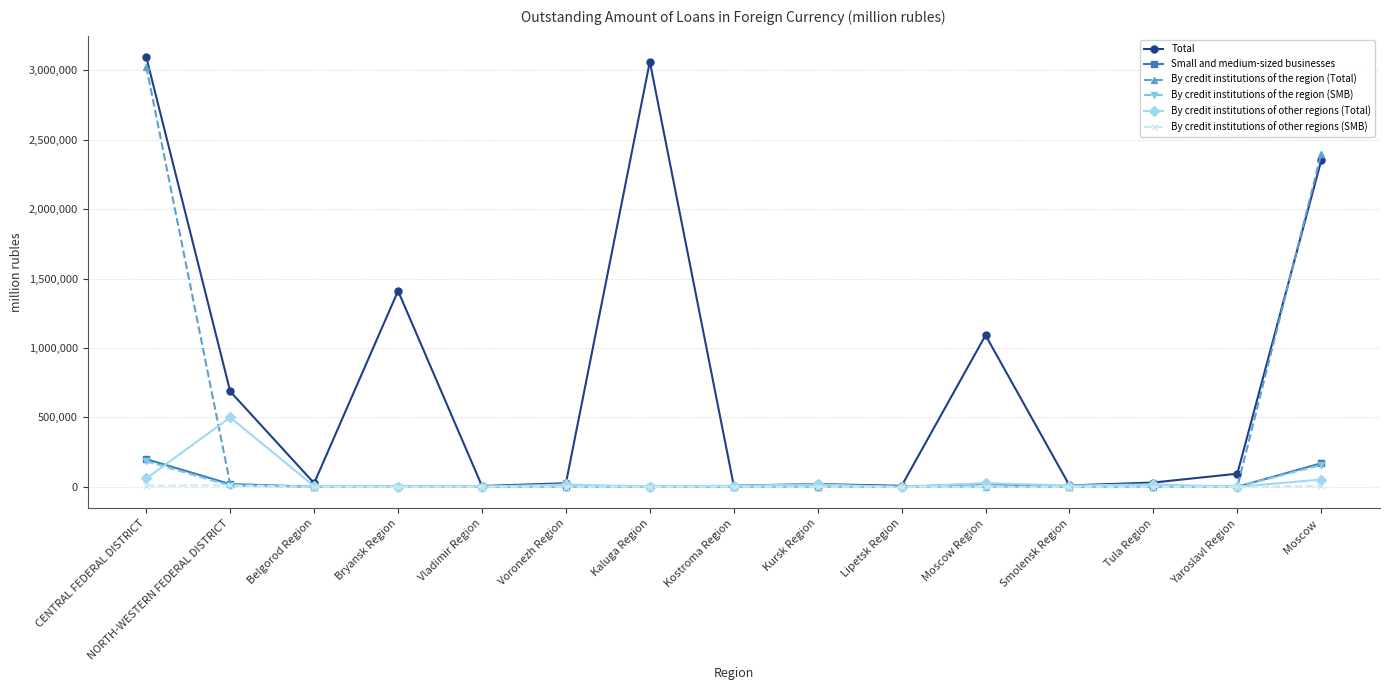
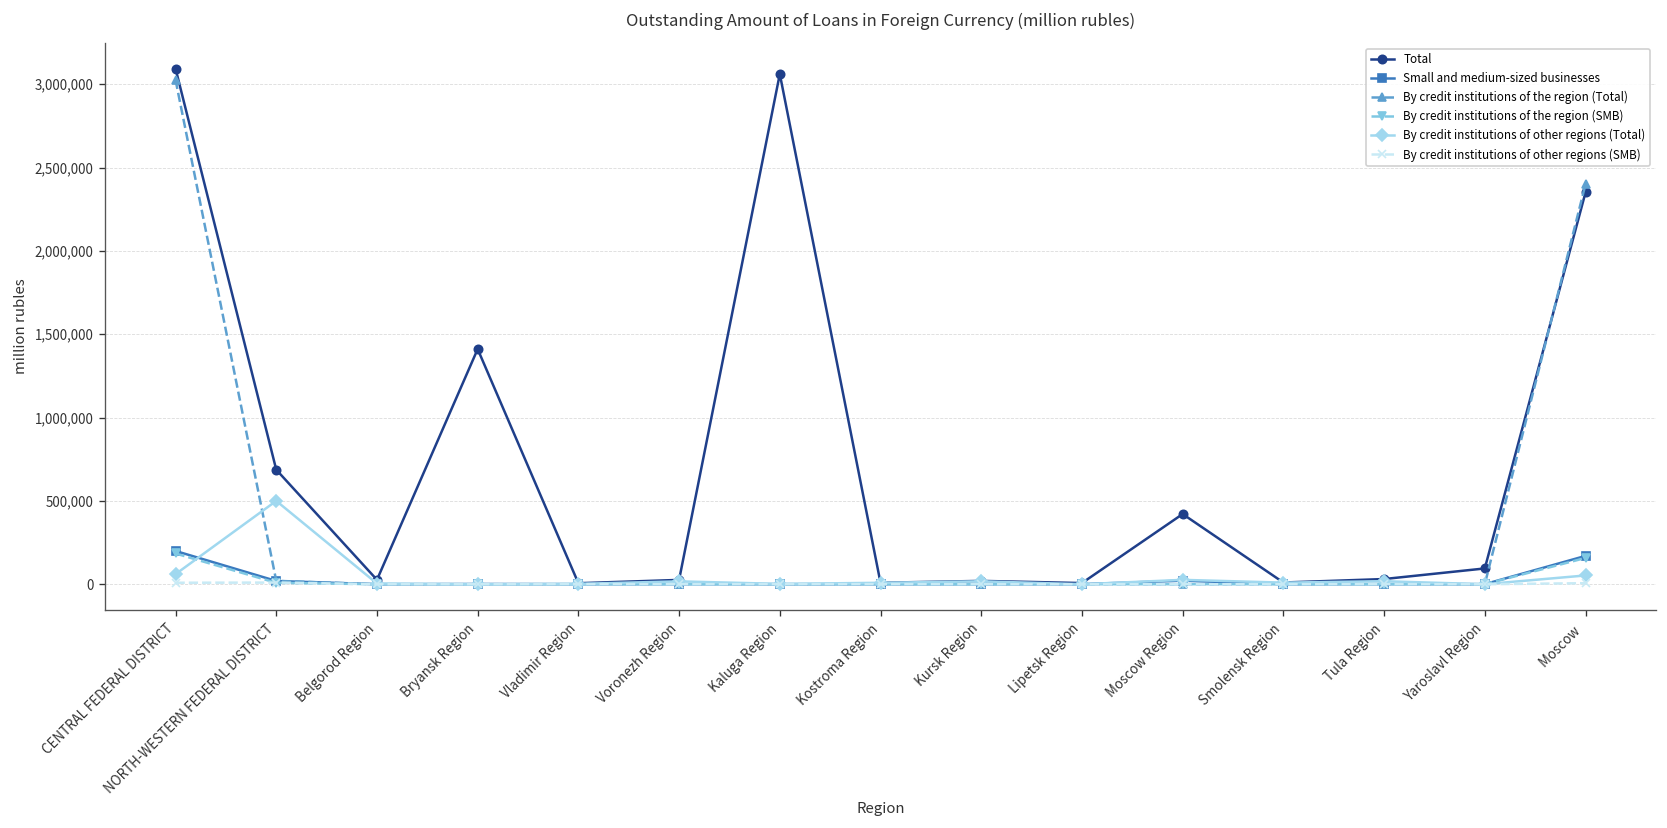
  {
    "Total": {
      "CENTRAL FEDERAL DISTRICT": "3,090,000",
      "NORTH-WESTERN FEDERAL DISTRICT": "690,000",
      "Belgorod Region": "30,000",
      "Bryansk Region": "1,410,000",
      "Kaluga Region": "3,060,000",
-     "Moscow Region": "1,090,000",
+     "Moscow Region": "420,000",
      "Yaroslavl Region": "90,000",
      "Moscow": "2,350,000"
    }
  }
